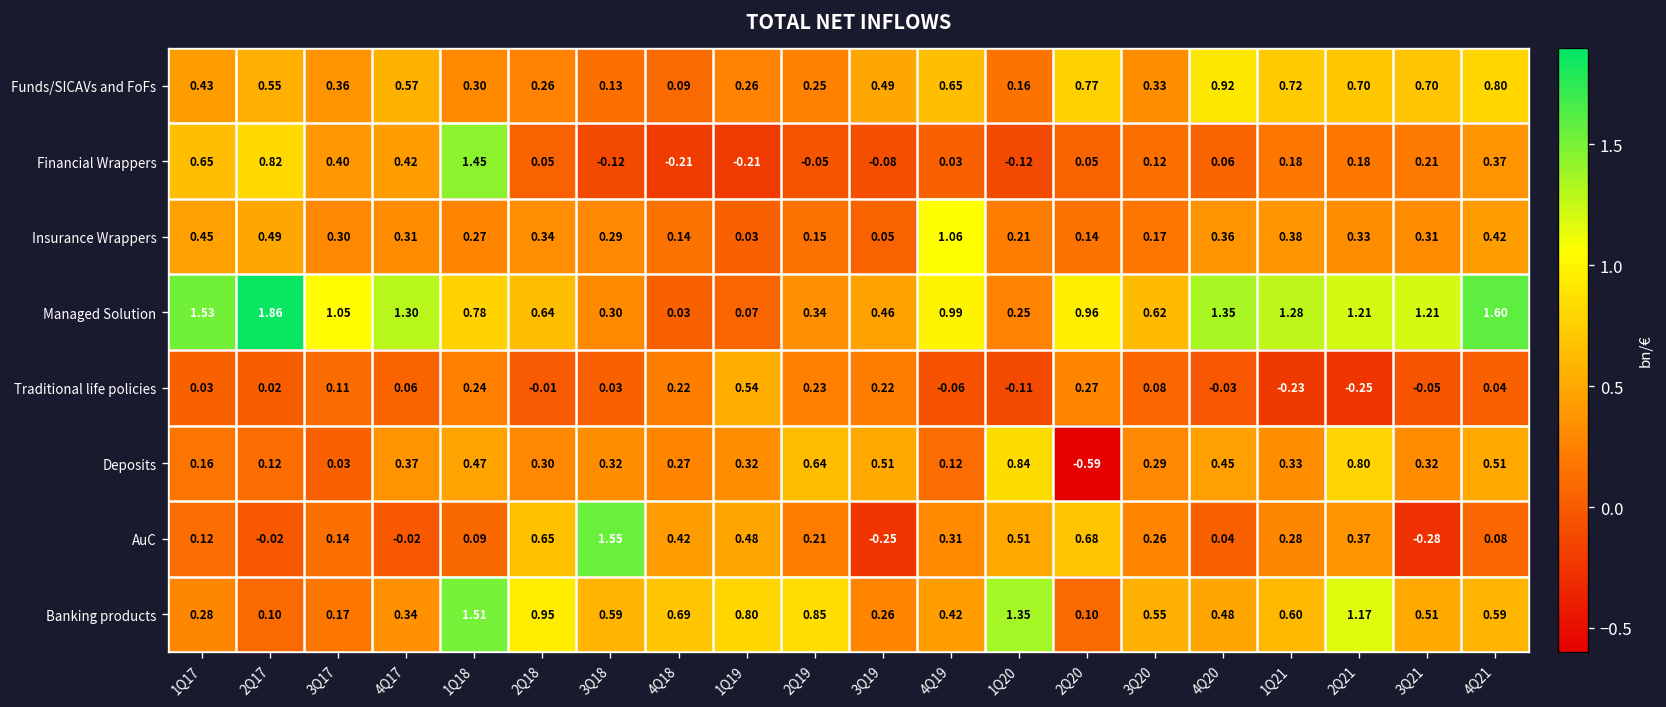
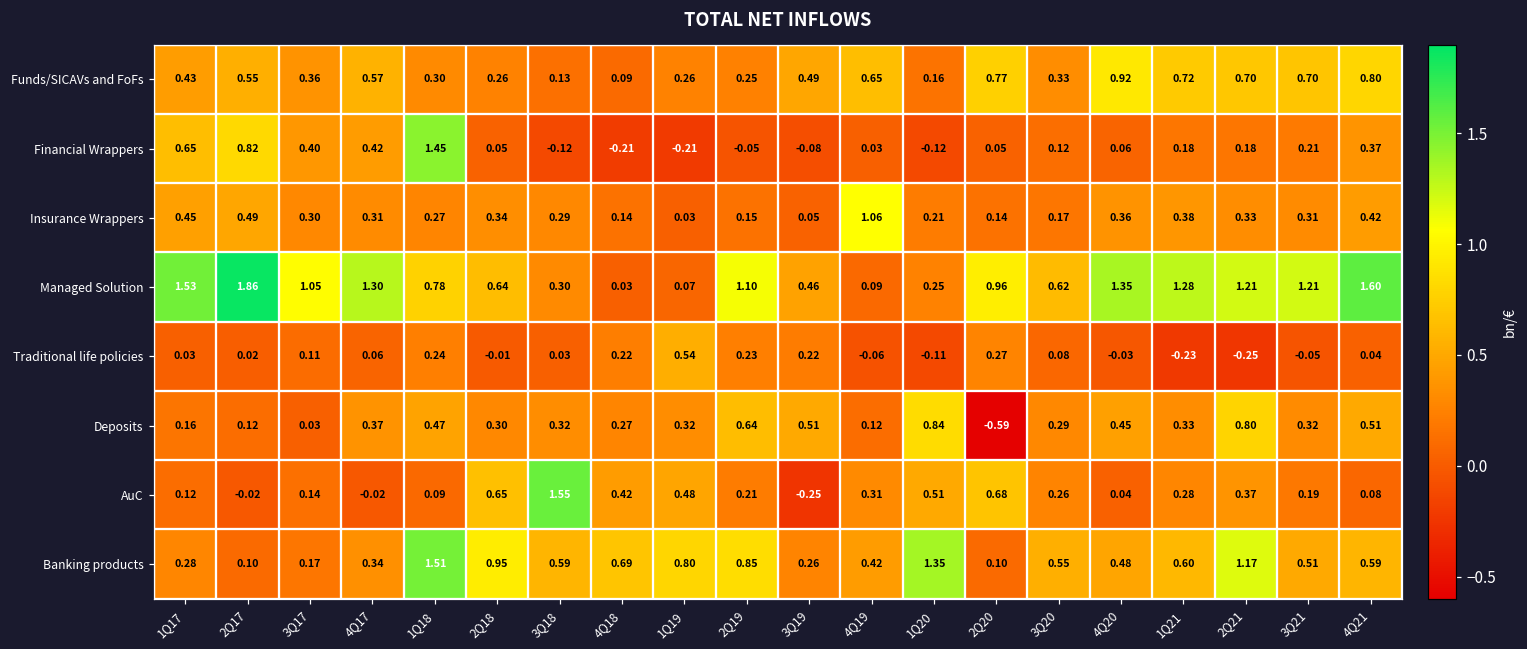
  {
    "Funds/SICAVs and FoFs": {
      "1Q17": 0.43,
      "2Q17": 0.55,
      "3Q17": 0.36,
      "4Q17": 0.57,
      "1Q18": 0.30,
      "2Q18": 0.26,
      "3Q18": 0.13,
      "4Q18": 0.09,
      "1Q19": 0.26,
      "2Q19": 0.25,
      "3Q19": 0.49,
      "4Q19": 0.65,
      "1Q20": 0.16,
      "2Q20": 0.77,
      "3Q20": 0.33,
      "4Q20": 0.92,
      "1Q21": 0.72,
      "2Q21": 0.70,
      "3Q21": 0.70,
      "4Q21": 0.80
    },
    "Financial Wrappers": {
      "1Q17": 0.65,
      "2Q17": 0.82,
      "3Q17": 0.40,
      "4Q17": 0.42,
      "1Q18": 1.45,
      "2Q18": 0.05,
      "3Q18": -0.12,
      "4Q18": -0.21,
      "1Q19": -0.21,
      "2Q19": -0.05,
      "3Q19": -0.08,
      "4Q19": 0.03,
      "1Q20": -0.12,
      "2Q20": 0.05,
      "3Q20": 0.12,
      "4Q20": 0.06,
      "1Q21": 0.18,
      "2Q21": 0.18,
      "3Q21": 0.21,
      "4Q21": 0.37
    },
    "Insurance Wrappers": {
      "1Q17": 0.45,
      "2Q17": 0.49,
      "3Q17": 0.30,
      "4Q17": 0.31,
      "1Q18": 0.27,
      "2Q18": 0.34,
      "3Q18": 0.29,
      "4Q18": 0.14,
      "1Q19": 0.03,
      "2Q19": 0.15,
      "3Q19": 0.05,
      "4Q19": 1.06,
      "1Q20": 0.21,
      "2Q20": 0.14,
      "3Q20": 0.17,
      "4Q20": 0.36,
      "1Q21": 0.38,
      "2Q21": 0.33,
      "3Q21": 0.31,
      "4Q21": 0.42
    },
    "Managed Solution": {
      "1Q17": 1.53,
      "2Q17": 1.86,
      "3Q17": 1.05,
      "4Q17": 1.30,
      "1Q18": 0.78,
      "2Q18": 0.64,
      "3Q18": 0.30,
      "4Q18": 0.03,
      "1Q19": 0.07,
-     "2Q19": 0.34,
+     "2Q19": 1.10,
      "3Q19": 0.46,
-     "4Q19": 0.99,
+     "4Q19": 0.09,
      "1Q20": 0.25,
      "2Q20": 0.96,
      "3Q20": 0.62,
      "4Q20": 1.35,
      "1Q21": 1.28,
      "2Q21": 1.21,
      "3Q21": 1.21,
      "4Q21": 1.60
    },
    "Traditional life policies": {
      "1Q17": 0.03,
      "2Q17": 0.02,
      "3Q17": 0.11,
      "4Q17": 0.06,
      "1Q18": 0.24,
      "2Q18": -0.01,
      "3Q18": 0.03,
      "4Q18": 0.22,
      "1Q19": 0.54,
      "2Q19": 0.23,
      "3Q19": 0.22,
      "4Q19": -0.06,
      "1Q20": -0.11,
      "2Q20": 0.27,
      "3Q20": 0.08,
      "4Q20": -0.03,
      "1Q21": -0.23,
      "2Q21": -0.25,
      "3Q21": -0.05,
      "4Q21": 0.04
    },
    "Deposits": {
      "1Q17": 0.16,
      "2Q17": 0.12,
      "3Q17": 0.03,
      "4Q17": 0.37,
      "1Q18": 0.47,
      "2Q18": 0.30,
      "3Q18": 0.32,
      "4Q18": 0.27,
      "1Q19": 0.32,
      "2Q19": 0.64,
      "3Q19": 0.51,
      "4Q19": 0.12,
      "1Q20": 0.84,
      "2Q20": -0.59,
      "3Q20": 0.29,
      "4Q20": 0.45,
      "1Q21": 0.33,
      "2Q21": 0.80,
      "3Q21": 0.32,
      "4Q21": 0.51
    },
    "AuC": {
      "1Q17": 0.12,
      "2Q17": -0.02,
      "3Q17": 0.14,
      "4Q17": -0.02,
      "1Q18": 0.09,
      "2Q18": 0.65,
      "3Q18": 1.55,
      "4Q18": 0.42,
      "1Q19": 0.48,
      "2Q19": 0.21,
      "3Q19": -0.25,
      "4Q19": 0.31,
      "1Q20": 0.51,
      "2Q20": 0.68,
      "3Q20": 0.26,
      "4Q20": 0.04,
      "1Q21": 0.28,
      "2Q21": 0.37,
-     "3Q21": -0.28,
+     "3Q21": 0.19,
      "4Q21": 0.08
    },
    "Banking products": {
      "1Q17": 0.28,
      "2Q17": 0.10,
      "3Q17": 0.17,
      "4Q17": 0.34,
      "1Q18": 1.51,
      "2Q18": 0.95,
      "3Q18": 0.59,
      "4Q18": 0.69,
      "1Q19": 0.80,
      "2Q19": 0.85,
      "3Q19": 0.26,
      "4Q19": 0.42,
      "1Q20": 1.35,
      "2Q20": 0.10,
      "3Q20": 0.55,
      "4Q20": 0.48,
      "1Q21": 0.60,
      "2Q21": 1.17,
      "3Q21": 0.51,
      "4Q21": 0.59
    }
  }
